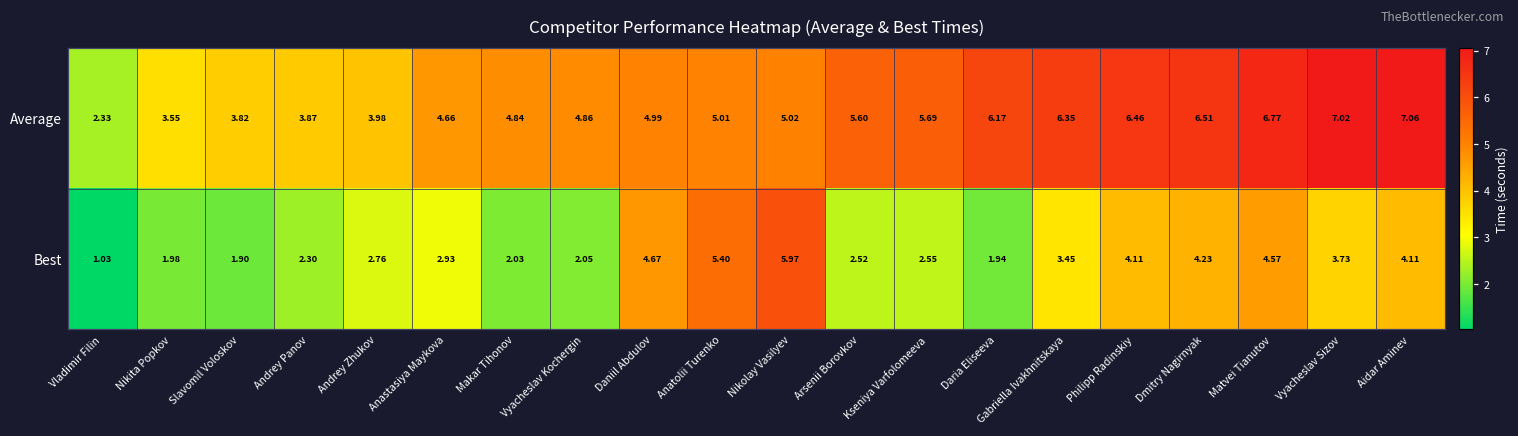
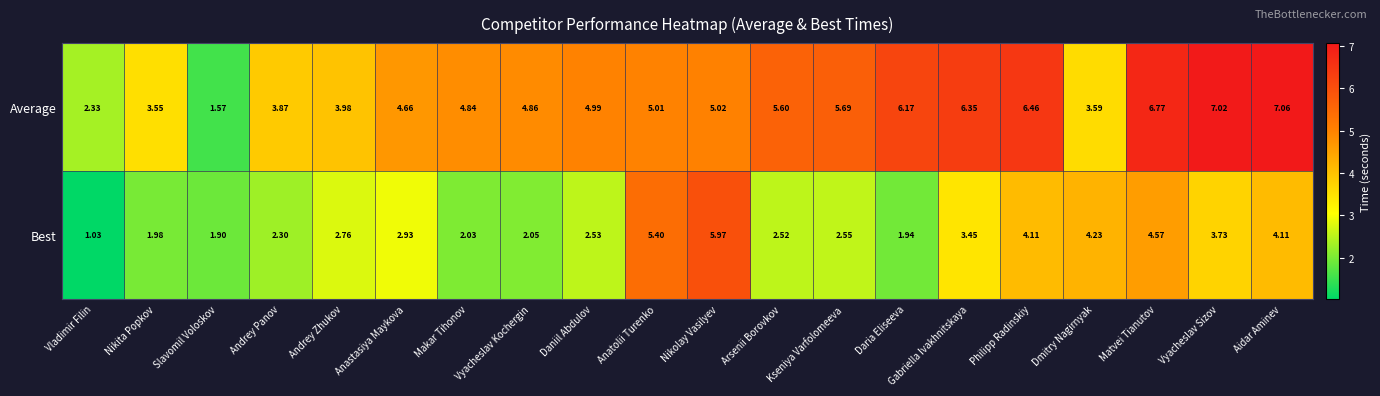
  {
    "Average": {
      "Vladimir Filin": 2.33,
      "Nikita Popkov": 3.55,
-     "Slavomil Voloskov": 3.82,
+     "Slavomil Voloskov": 1.57,
      "Andrey Panov": 3.87,
      "Andrey Zhukov": 3.98,
      "Anastasiya Maykova": 4.66,
      "Makar Tihonov": 4.84,
      "Vyacheslav Kochergin": 4.86,
      "Daniil Abdulov": 4.99,
      "Anatolii Turenko": 5.01,
      "Nikolay Vasilyev": 5.02,
      "Arsenii Borovkov": 5.60,
      "Kseniya Varfolomeeva": 5.69,
      "Daria Eliseeva": 6.17,
      "Gabriella Ivakhnitskaya": 6.35,
      "Philipp Radinskiy": 6.46,
-     "Dmitry Nagirnyak": 6.51,
+     "Dmitry Nagirnyak": 3.59,
      "Matvei Tianutov": 6.77,
      "Vyacheslav Sizov": 7.02,
      "Aidar Aminev": 7.06
    },
    "Best": {
      "Vladimir Filin": 1.03,
      "Nikita Popkov": 1.98,
      "Slavomil Voloskov": 1.90,
      "Andrey Panov": 2.30,
      "Andrey Zhukov": 2.76,
      "Anastasiya Maykova": 2.93,
      "Makar Tihonov": 2.03,
      "Vyacheslav Kochergin": 2.05,
-     "Daniil Abdulov": 4.67,
+     "Daniil Abdulov": 2.53,
      "Anatolii Turenko": 5.40,
      "Nikolay Vasilyev": 5.97,
      "Arsenii Borovkov": 2.52,
      "Kseniya Varfolomeeva": 2.55,
      "Daria Eliseeva": 1.94,
      "Gabriella Ivakhnitskaya": 3.45,
      "Philipp Radinskiy": 4.11,
      "Dmitry Nagirnyak": 4.23,
      "Matvei Tianutov": 4.57,
      "Vyacheslav Sizov": 3.73,
      "Aidar Aminev": 4.11
    }
  }
